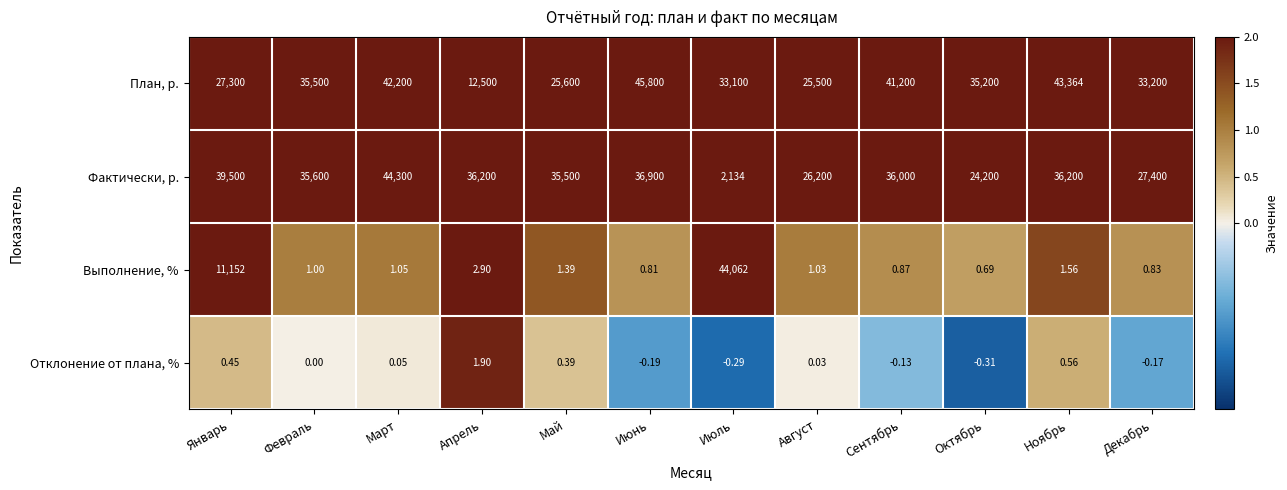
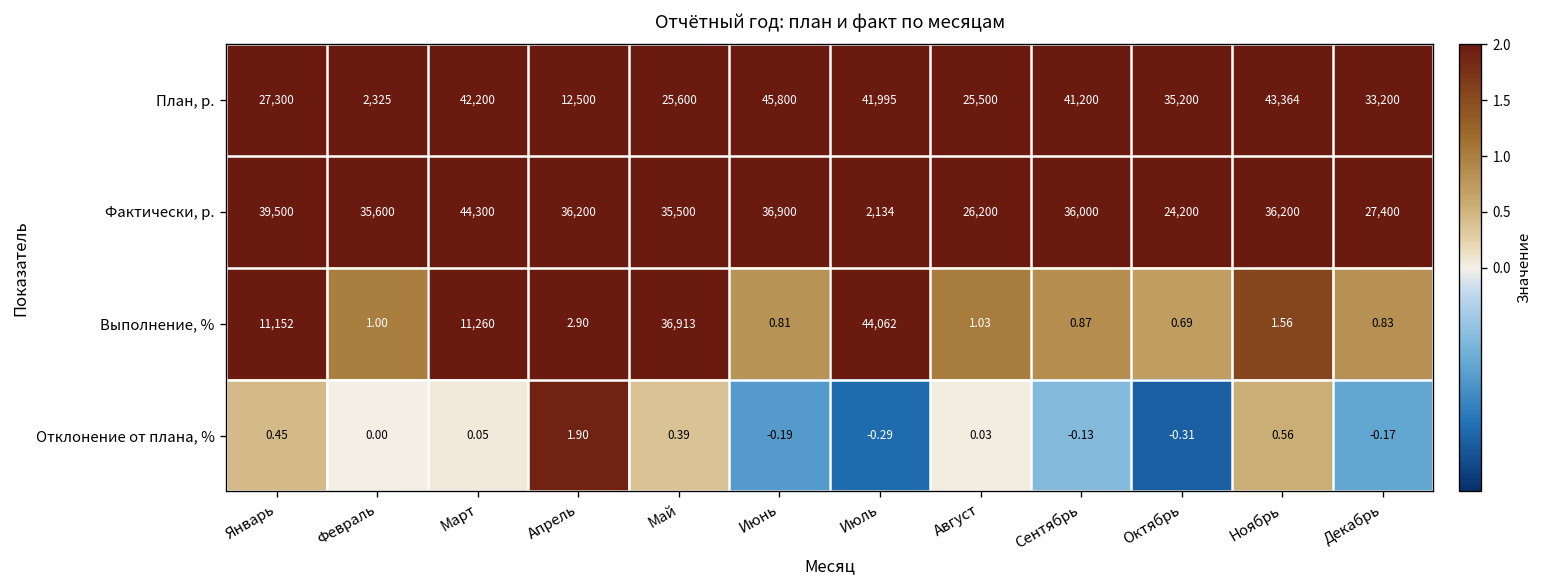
  {
    "План, р.": {
      "Январь": "27,300",
-     "Февраль": "35,500",
+     "Февраль": "2,325",
      "Март": "42,200",
      "Апрель": "12,500",
      "Май": "25,600",
      "Июнь": "45,800",
-     "Июль": "33,100",
+     "Июль": "41,995",
      "Август": "25,500",
      "Сентябрь": "41,200",
      "Октябрь": "35,200",
      "Ноябрь": "43,364",
      "Декабрь": "33,200"
    },
    "Фактически, р.": {
      "Январь": "39,500",
      "Февраль": "35,600",
      "Март": "44,300",
      "Апрель": "36,200",
      "Май": "35,500",
      "Июнь": "36,900",
      "Июль": "2,134",
      "Август": "26,200",
      "Сентябрь": "36,000",
      "Октябрь": "24,200",
      "Ноябрь": "36,200",
      "Декабрь": "27,400"
    },
    "Выполнение, %": {
      "Январь": "11,152",
      "Февраль": "1.00",
-     "Март": "1.05",
+     "Март": "11,260",
      "Апрель": "2.90",
-     "Май": "1.39",
+     "Май": "36,913",
      "Июнь": "0.81",
      "Июль": "44,062",
      "Август": "1.03",
      "Сентябрь": "0.87",
      "Октябрь": "0.69",
      "Ноябрь": "1.56",
      "Декабрь": "0.83"
    },
    "Отклонение от плана, %": {
      "Январь": "0.45",
      "Февраль": "0.00",
      "Март": "0.05",
      "Апрель": "1.90",
      "Май": "0.39",
      "Июнь": "-0.19",
      "Июль": "-0.29",
      "Август": "0.03",
      "Сентябрь": "-0.13",
      "Октябрь": "-0.31",
      "Ноябрь": "0.56",
      "Декабрь": "-0.17"
    }
  }
